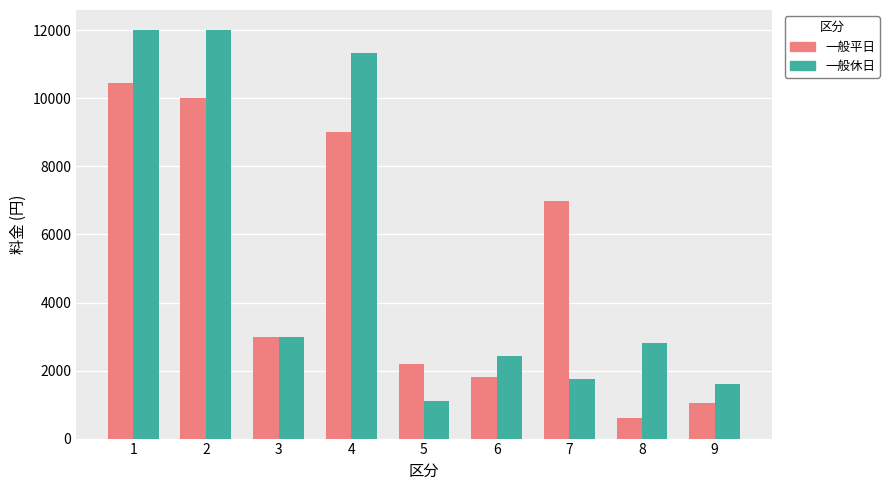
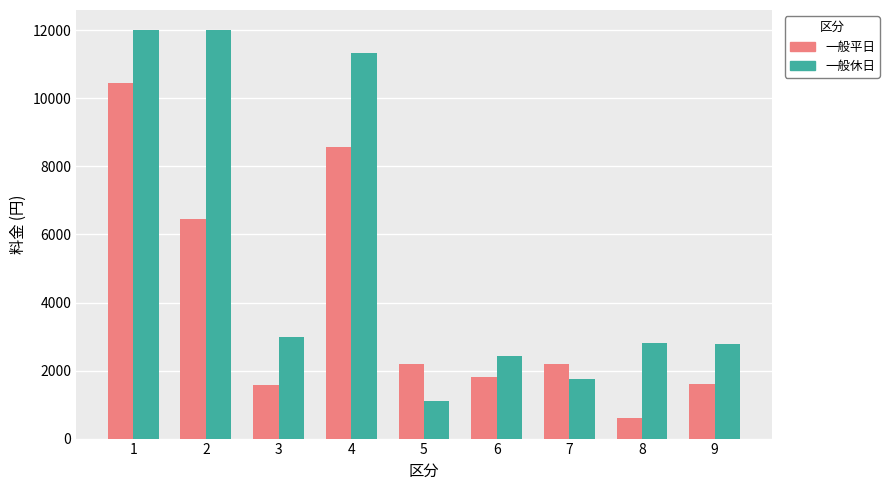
  {
    "一般平日": {
      "1": 10500,
-     "2": 10000,
-     "3": 3000,
-     "4": 9000,
+     "2": 6500,
+     "3": 1600,
+     "4": 8600,
      "5": 2200,
      "6": 1800,
-     "7": 7000,
+     "7": 2200,
      "8": 600,
-     "9": 1100
+     "9": 1600
    },
    "一般休日": {
      "1": 12000,
      "2": 12000,
      "3": 3000,
      "4": 11300,
      "5": 1100,
      "6": 2400,
      "7": 1700,
      "8": 2800,
-     "9": 1600
+     "9": 2800
    }
  }
